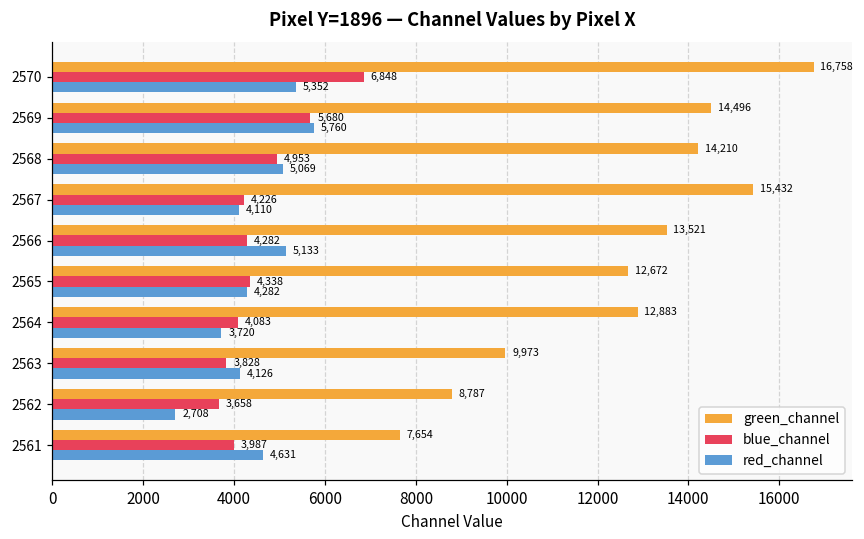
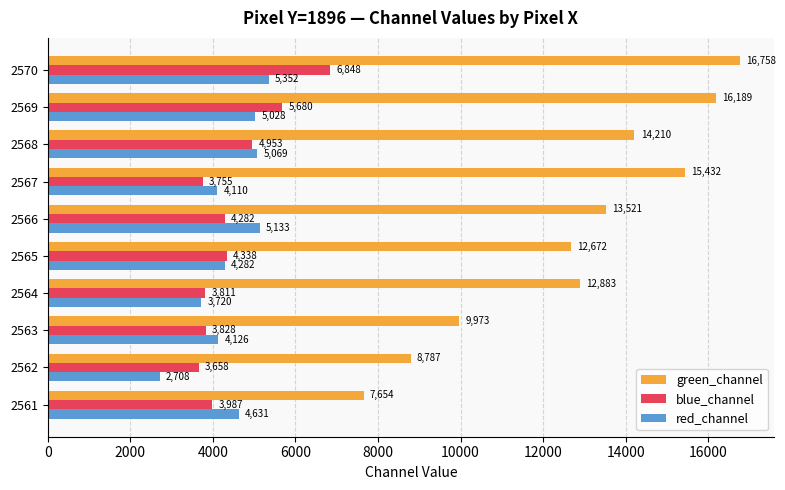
  {
    "green_channel": {
      "2570": "16,758",
-     "2569": "14,496",
+     "2569": "16,189",
      "2568": "14,210",
      "2567": "15,432",
      "2566": "13,521",
      "2565": "12,672",
      "2564": "12,883",
      "2563": "9,973",
      "2562": "8,787",
      "2561": "7,654"
    },
    "blue_channel": {
      "2570": "6,848",
      "2569": "5,680",
      "2568": "4,953",
-     "2567": "4,226",
+     "2567": "3,755",
      "2566": "4,282",
      "2565": "4,338",
-     "2564": "4,083",
+     "2564": "3,811",
      "2563": "3,828",
      "2562": "3,658",
      "2561": "3,987"
    },
    "red_channel": {
      "2570": "5,352",
-     "2569": "5,760",
+     "2569": "5,028",
      "2568": "5,069",
      "2567": "4,110",
      "2566": "5,133",
      "2565": "4,282",
      "2564": "3,720",
      "2563": "4,126",
      "2562": "2,708",
      "2561": "4,631"
    }
  }
